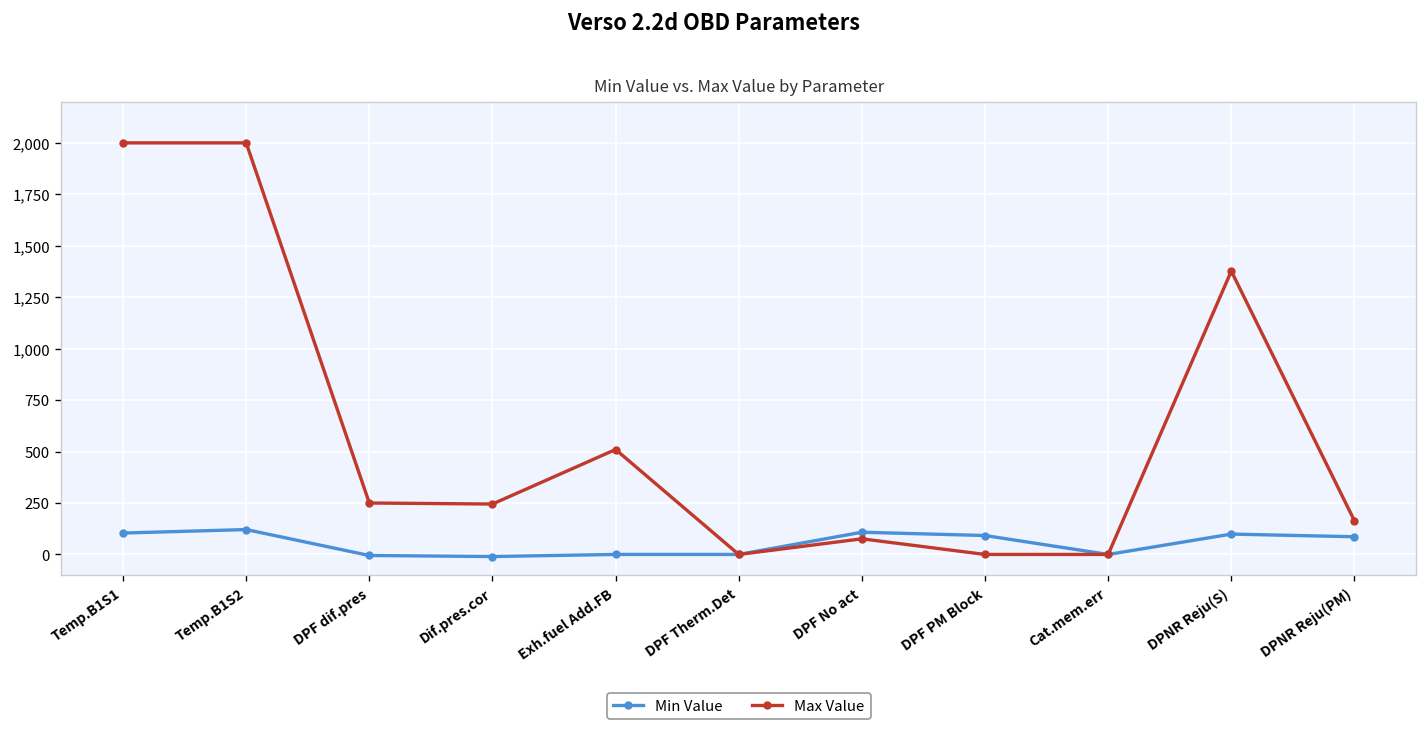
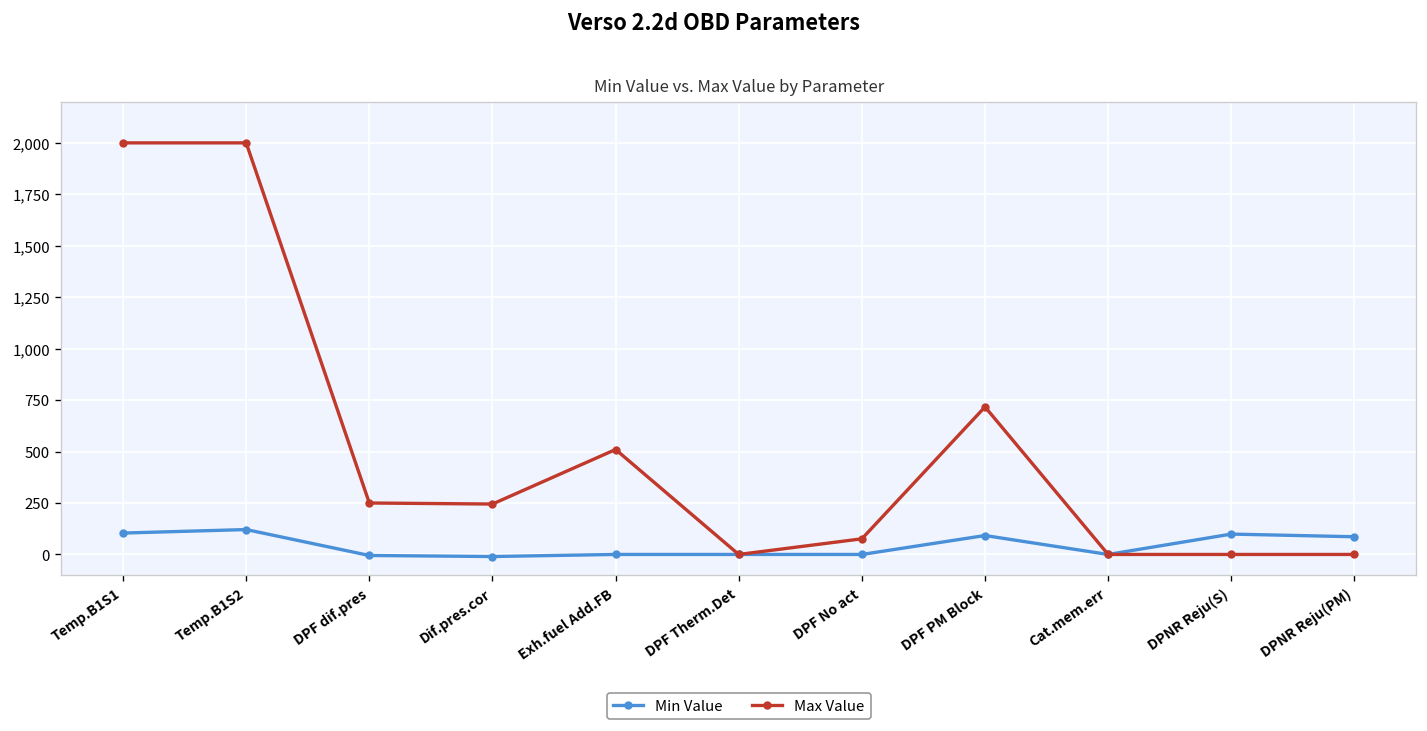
  {
    "Min Value": {
      "Temp.B1S1": "100",
      "Temp.B1S2": "120",
      "DPF dif.pres": "-10",
      "Dif.pres.cor": "-10",
      "Exh.fuel Add.FB": "0",
-     "DPF No act": "110",
+     "DPF No act": "0",
      "DPF PM Block": "90",
      "DPNR Reju(S)": "100",
      "DPNR Reju(PM)": "90"
    },
    "Max Value": {
      "Temp.B1S1": "2,000",
      "Temp.B1S2": "2,000",
      "DPF dif.pres": "250",
      "Dif.pres.cor": "250",
      "Exh.fuel Add.FB": "510",
      "DPF No act": "80",
-     "DPF PM Block": "0",
-     "DPNR Reju(S)": "1,380",
-     "DPNR Reju(PM)": "160"
+     "DPF PM Block": "720",
+     "DPNR Reju(S)": "0",
+     "DPNR Reju(PM)": "0"
    }
  }
